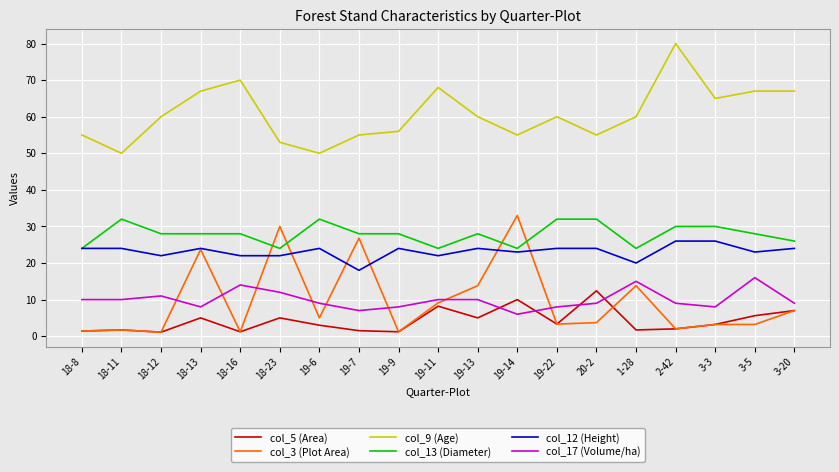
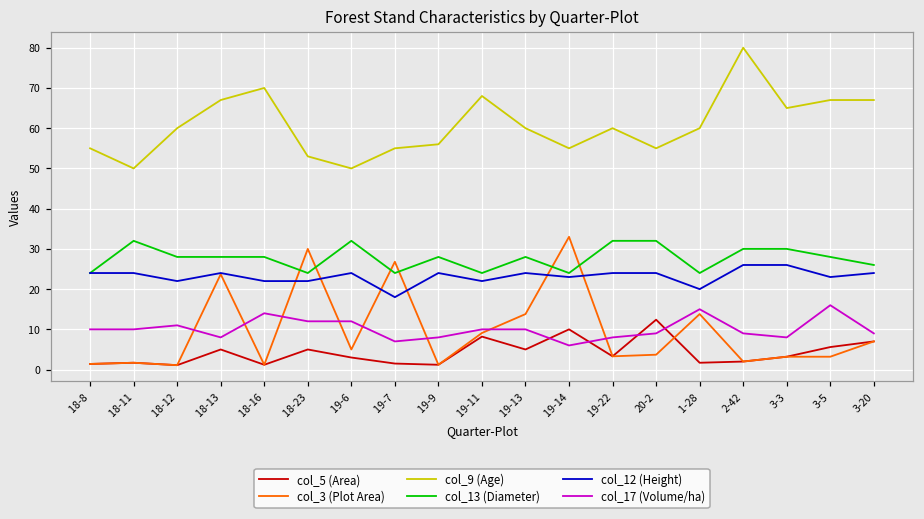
  {
    "col_5 (Area)": {
      "18-13": 5,
      "18-23": 5,
      "19-6": 3,
      "19-7": 2,
      "19-11": 8,
      "19-13": 5,
      "19-14": 10,
      "20-2": 12,
      "1-28": 2,
      "3-5": 6
    },
    "col_3 (Plot Area)": {
      "18-23": 30,
      "19-6": 5,
      "19-7": 27,
      "19-11": 9,
      "19-13": 14,
      "19-14": 33,
      "20-2": 4,
      "1-28": 14,
      "3-5": 3
    },
    "col_9 (Age)": {
      "18-8": 55,
      "18-11": 50,
      "18-12": 60,
      "18-13": 67,
      "18-16": 70,
      "18-23": 53,
      "19-6": 50,
      "19-7": 55,
      "19-9": 56,
      "19-11": 68,
      "19-13": 60,
      "19-14": 55,
      "19-22": 60,
      "20-2": 55,
      "1-28": 60,
      "2-42": 80,
      "3-3": 65,
      "3-5": 67,
      "3-20": 67
    },
    "col_13 (Diameter)": {
      "18-11": 32,
      "18-12": 28,
      "18-13": 28,
      "18-16": 28,
      "18-23": 24,
      "19-6": 32,
-     "19-7": 28,
+     "19-7": 24,
      "19-9": 28,
      "19-11": 24,
      "19-13": 28,
      "19-14": 24,
      "19-22": 32,
      "20-2": 32,
      "1-28": 24,
      "2-42": 30,
      "3-3": 30,
      "3-5": 28,
      "3-20": 26
    },
    "col_12 (Height)": {
      "18-11": 24,
      "18-12": 22,
      "18-16": 22,
      "18-23": 22,
      "19-6": 24,
      "19-7": 18,
      "19-9": 24,
      "19-11": 22,
      "19-13": 24,
      "19-14": 23,
      "19-22": 24,
      "20-2": 24,
      "1-28": 20,
      "2-42": 26,
      "3-3": 26,
      "3-5": 23,
      "3-20": 24
    },
    "col_17 (Volume/ha)": {
      "18-8": 10,
      "18-11": 10,
      "18-12": 11,
      "18-13": 8,
      "18-16": 14,
      "18-23": 12,
-     "19-6": 9,
+     "19-6": 12,
      "19-7": 7,
      "19-9": 8,
      "19-11": 10,
      "19-13": 10,
      "19-14": 6,
      "19-22": 8,
      "20-2": 9,
      "1-28": 15,
      "2-42": 9,
      "3-3": 8,
      "3-5": 16,
      "3-20": 9
    }
  }
